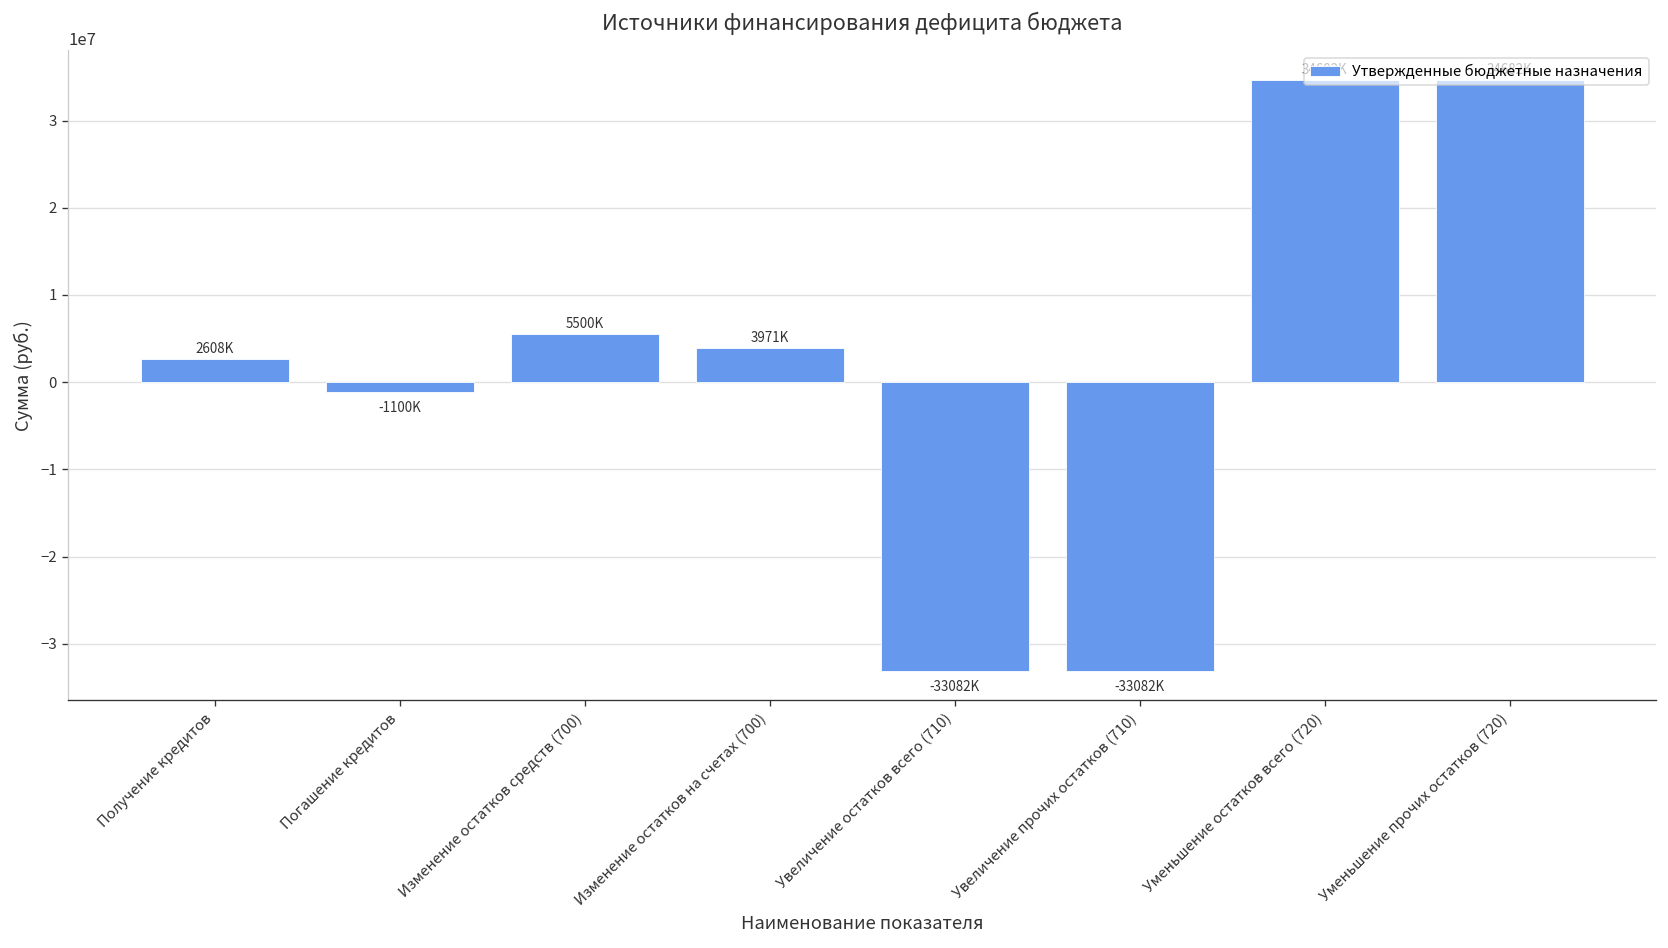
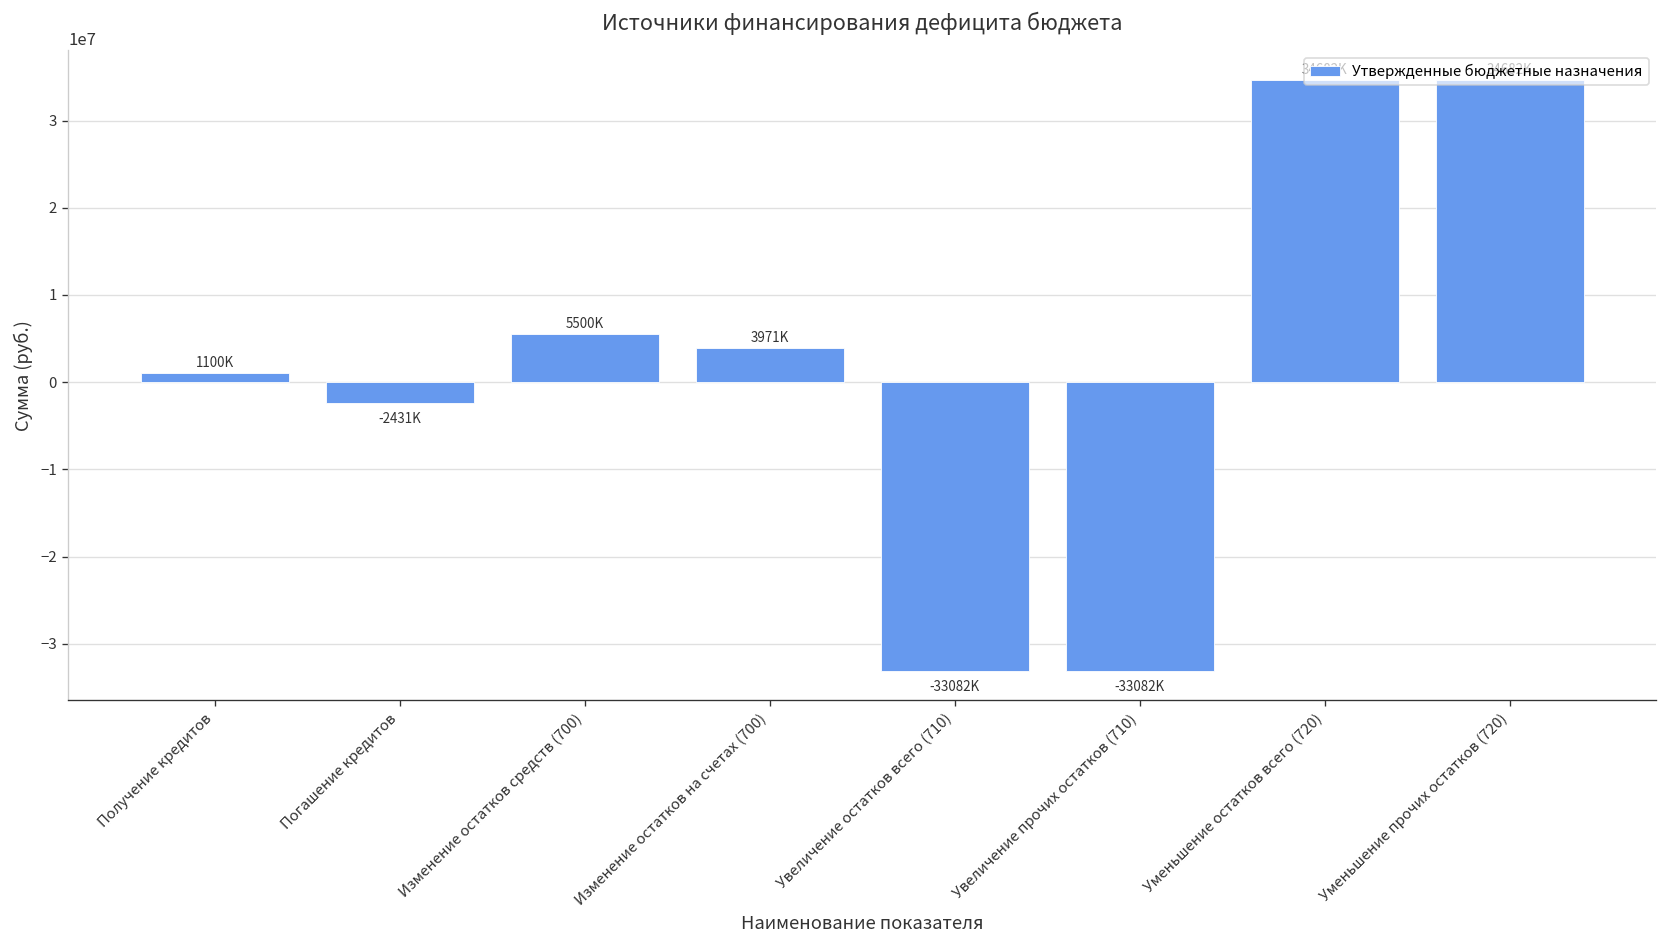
  {
-   "Получение кредитов": "2608K",
-   "Погашение кредитов": "-1100K",
+   "Получение кредитов": "1100K",
+   "Погашение кредитов": "-2431K",
    "Изменение остатков средств (700)": "5500K",
    "Изменение остатков на счетах (700)": "3971K",
    "Увеличение остатков всего (710)": "-33082K",
    "Увеличение прочих остатков (710)": "-33082K"
  }
